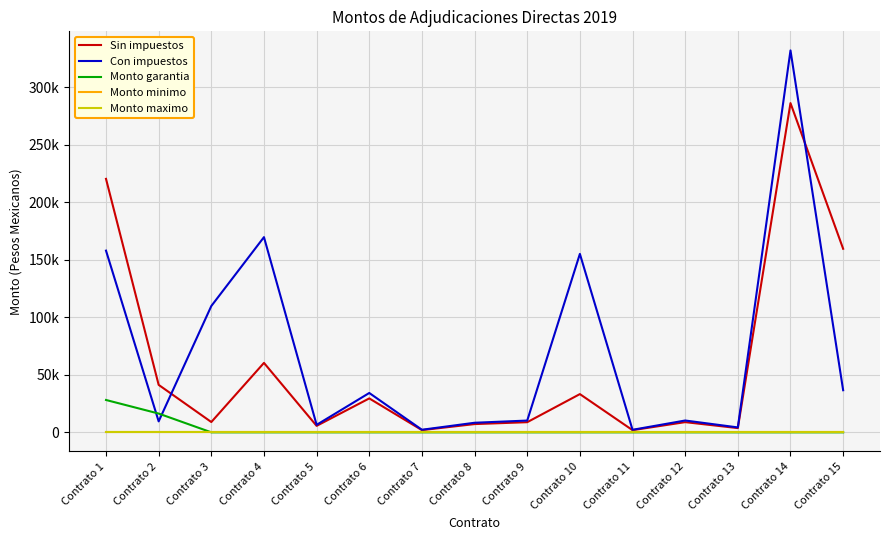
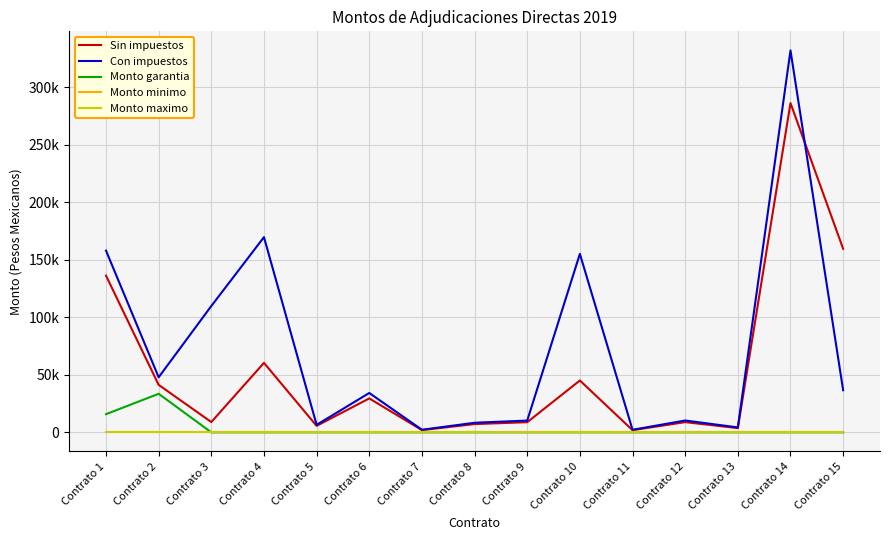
  {
    "Sin impuestos": {
-     "Contrato 1": 220000,
+     "Contrato 1": 136000,
      "Contrato 2": 41000,
      "Contrato 3": 9000,
      "Contrato 4": 60000,
      "Contrato 6": 29000,
-     "Contrato 10": 33000,
+     "Contrato 10": 45000,
      "Contrato 14": 286000,
      "Contrato 15": 160000
    },
    "Con impuestos": {
      "Contrato 1": 158000,
-     "Contrato 2": 10000,
+     "Contrato 2": 48000,
      "Contrato 3": 110000,
      "Contrato 4": 170000,
      "Contrato 6": 34000,
      "Contrato 10": 155000,
      "Contrato 14": 332000,
      "Contrato 15": 37000
    },
    "Monto garantia": {
-     "Contrato 1": 28000,
-     "Contrato 2": 16000
+     "Contrato 1": 16000,
+     "Contrato 2": 33000
    },
    "Monto maximo": {
      "Contrato 1": 0,
      "Contrato 2": 0
    }
  }
